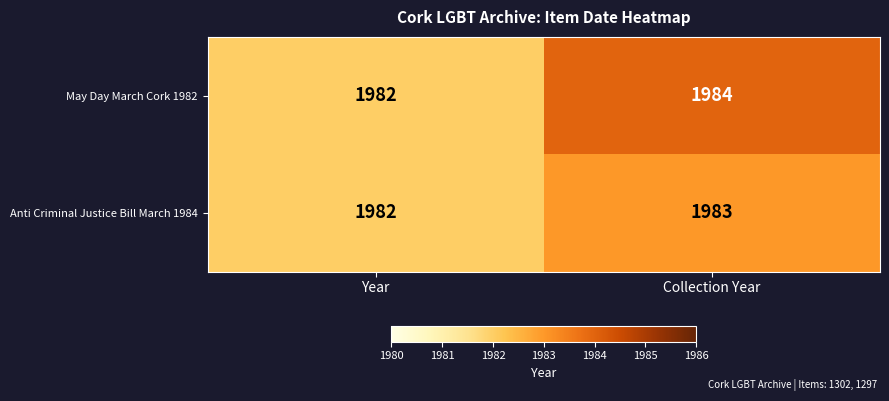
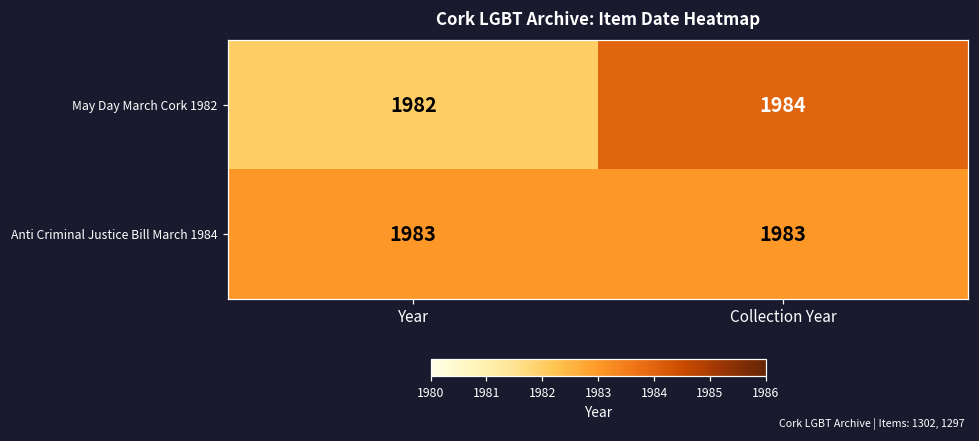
  {
    "May Day March Cork 1982": {
      "Year": 1982,
      "Collection Year": 1984
    },
    "Anti Criminal Justice Bill March 1984": {
-     "Year": 1982,
+     "Year": 1983,
      "Collection Year": 1983
    }
  }
